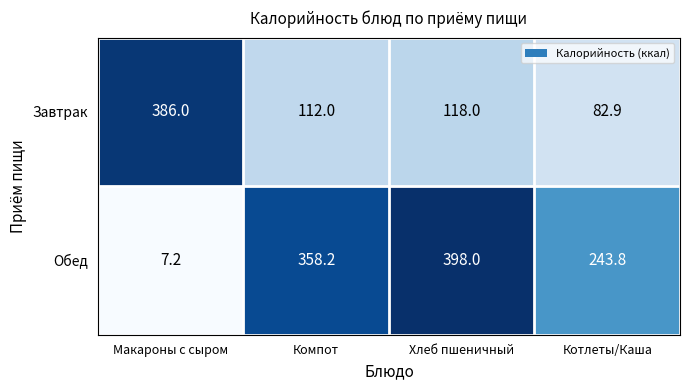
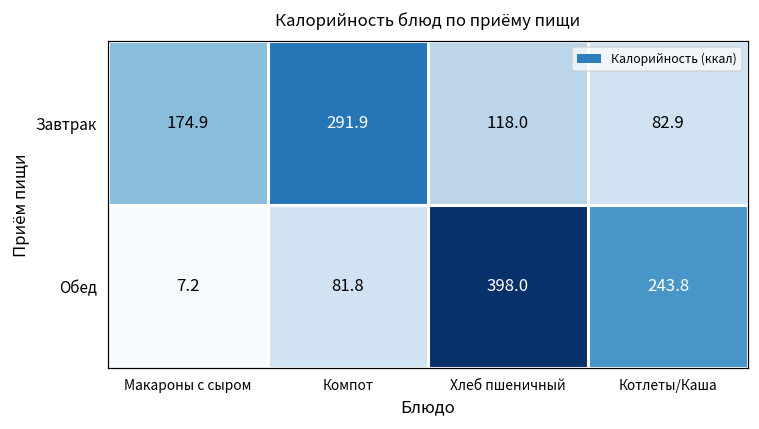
  {
    "Завтрак": {
-     "Макароны с сыром": 386.0,
-     "Компот": 112.0,
+     "Макароны с сыром": 174.9,
+     "Компот": 291.9,
      "Хлеб пшеничный": 118.0,
      "Котлеты/Каша": 82.9
    },
    "Обед": {
      "Макароны с сыром": 7.2,
-     "Компот": 358.2,
+     "Компот": 81.8,
      "Хлеб пшеничный": 398.0,
      "Котлеты/Каша": 243.8
    }
  }
